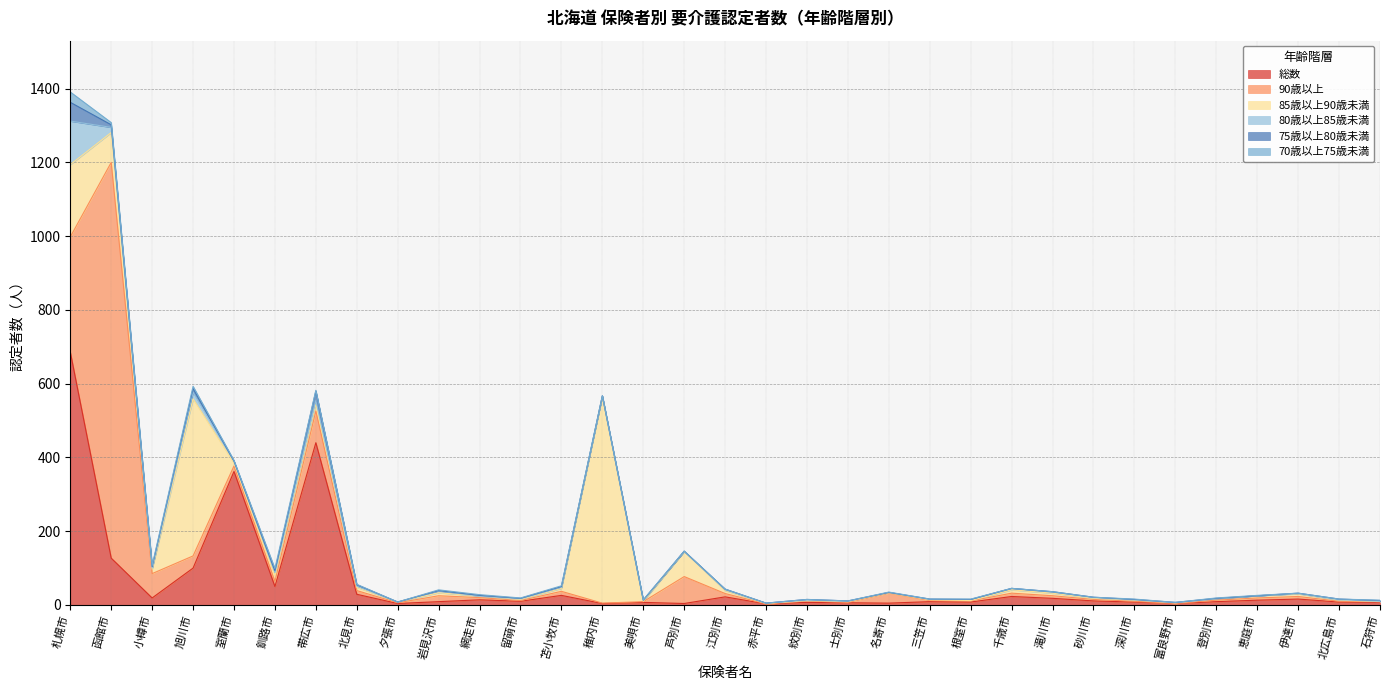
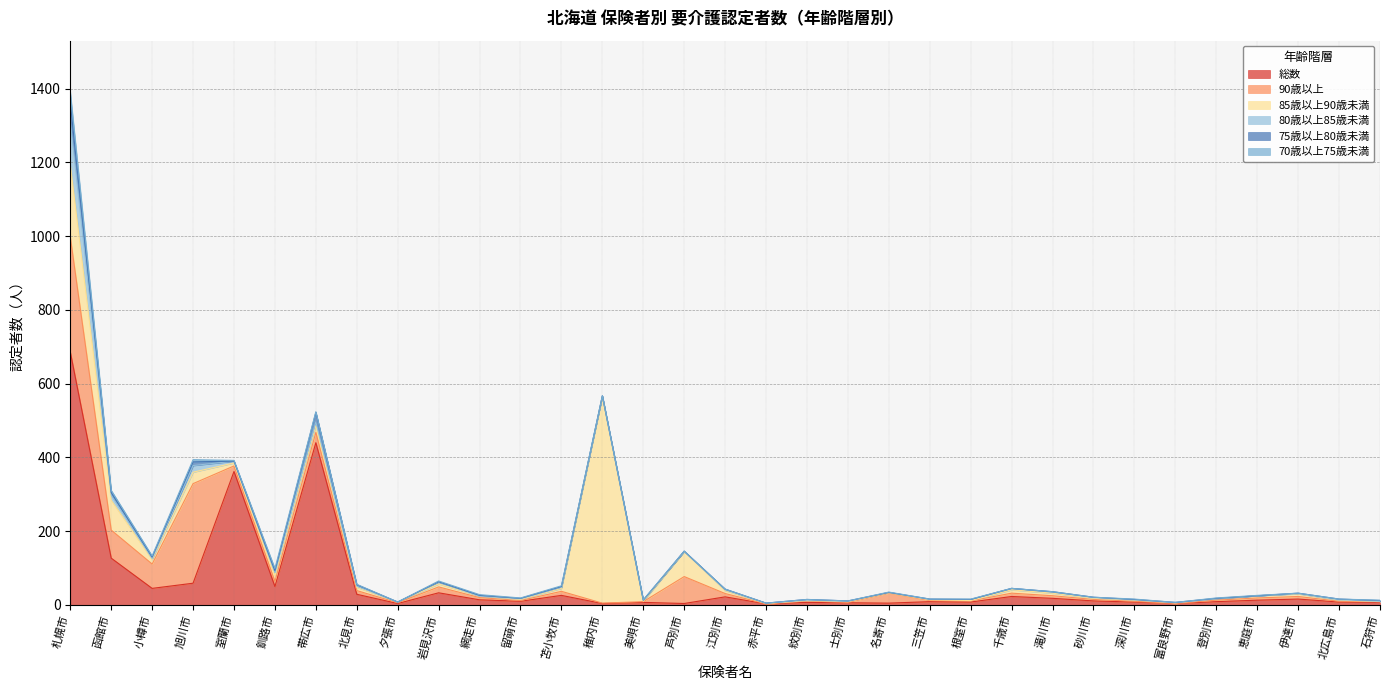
  {
    "総数": {
      "札幌市": 690,
      "函館市": 130,
-     "小樽市": 20,
-     "旭川市": 100,
+     "小樽市": 50,
+     "旭川市": 60,
      "室蘭市": 360,
      "釧路市": 50,
      "帯広市": 440,
      "北見市": 30,
-     "岩見沢市": 10,
+     "岩見沢市": 30,
      "苫小牧市": 30,
      "芦別市": 0,
      "江別市": 20,
      "名寄市": 10,
      "千歳市": 20,
      "滝川市": 20,
      "伊達市": 20
    },
    "90歳以上": {
      "札幌市": 310,
-     "函館市": 1070,
+     "函館市": 80,
      "小樽市": 70,
-     "旭川市": 30,
+     "旭川市": 270,
      "室蘭市": 20,
      "釧路市": 10,
-     "帯広市": 90,
+     "帯広市": 30,
      "北見市": 10,
      "岩見沢市": 20,
      "苫小牧市": 10,
      "芦別市": 70,
      "江別市": 10,
      "千歳市": 10,
      "伊達市": 10
    },
    "85歳以上90歳未満": {
      "札幌市": 200,
      "函館市": 80,
-     "旭川市": 430,
+     "旭川市": 30,
      "釧路市": 20,
      "帯広市": 20
    },
    "75歳以上80歳未満": {
      "札幌市": 50
    }
  }
